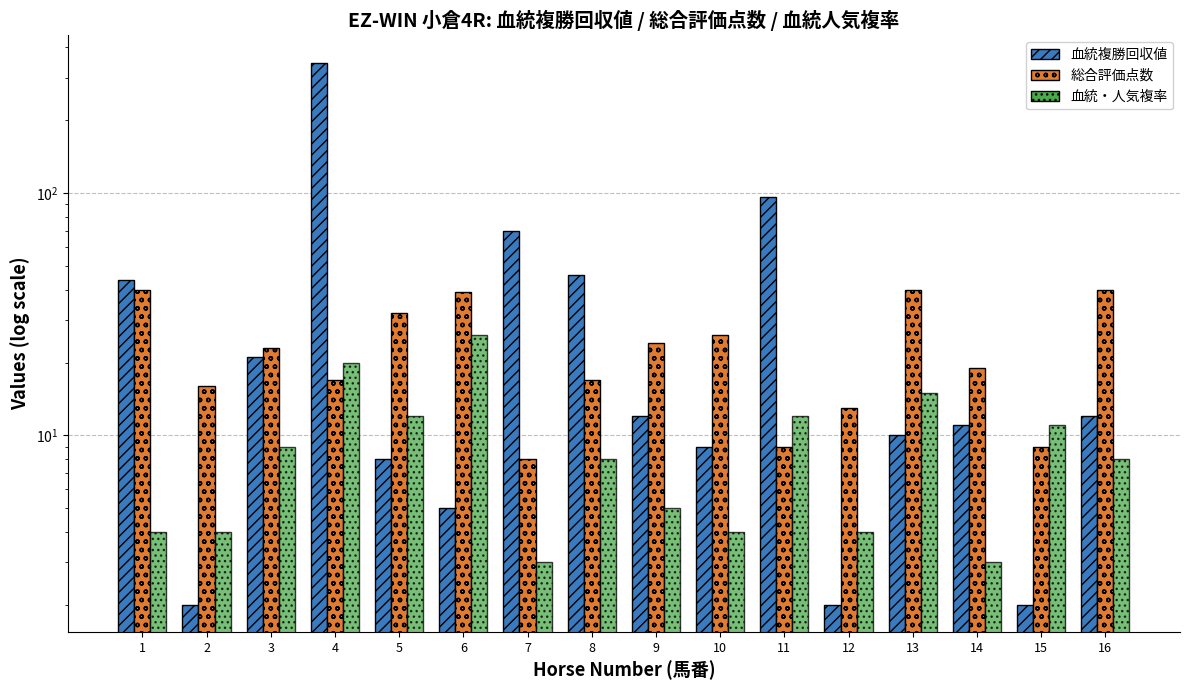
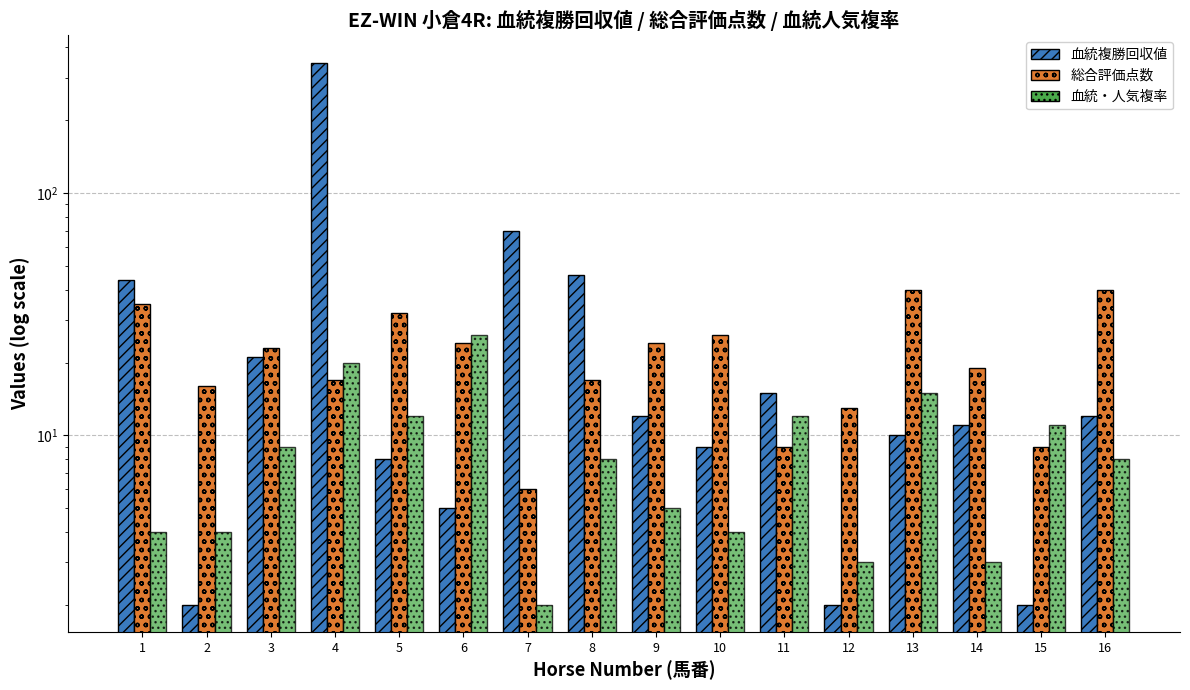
  {
    "血統複勝回収値": {
      "1": 44,
      "2": 2,
      "3": 21,
      "4": 350,
      "5": 8,
      "6": 5,
      "7": 70,
      "8": 46,
      "9": 12,
      "10": 9,
-     "11": 96,
+     "11": 15,
      "12": 2,
      "13": 10,
      "14": 11,
      "15": 2,
      "16": 12
    },
    "総合評価点数": {
-     "1": 40,
+     "1": 35,
      "2": 16,
      "3": 23,
      "4": 17,
      "5": 32,
-     "6": 39,
-     "7": 8,
+     "6": 24,
+     "7": 6,
      "8": 17,
      "9": 24,
      "10": 26,
      "11": 9,
      "12": 13,
      "13": 40,
      "14": 19,
      "15": 9,
      "16": 40
    },
    "血統・人気複率": {
      "1": 4,
      "2": 4,
      "3": 9,
      "4": 20,
      "5": 12,
      "6": 26,
-     "7": 3,
+     "7": 2,
      "8": 8,
      "9": 5,
      "10": 4,
      "11": 12,
-     "12": 4,
+     "12": 3,
      "13": 15,
      "14": 3,
      "15": 11,
      "16": 8
    }
  }
